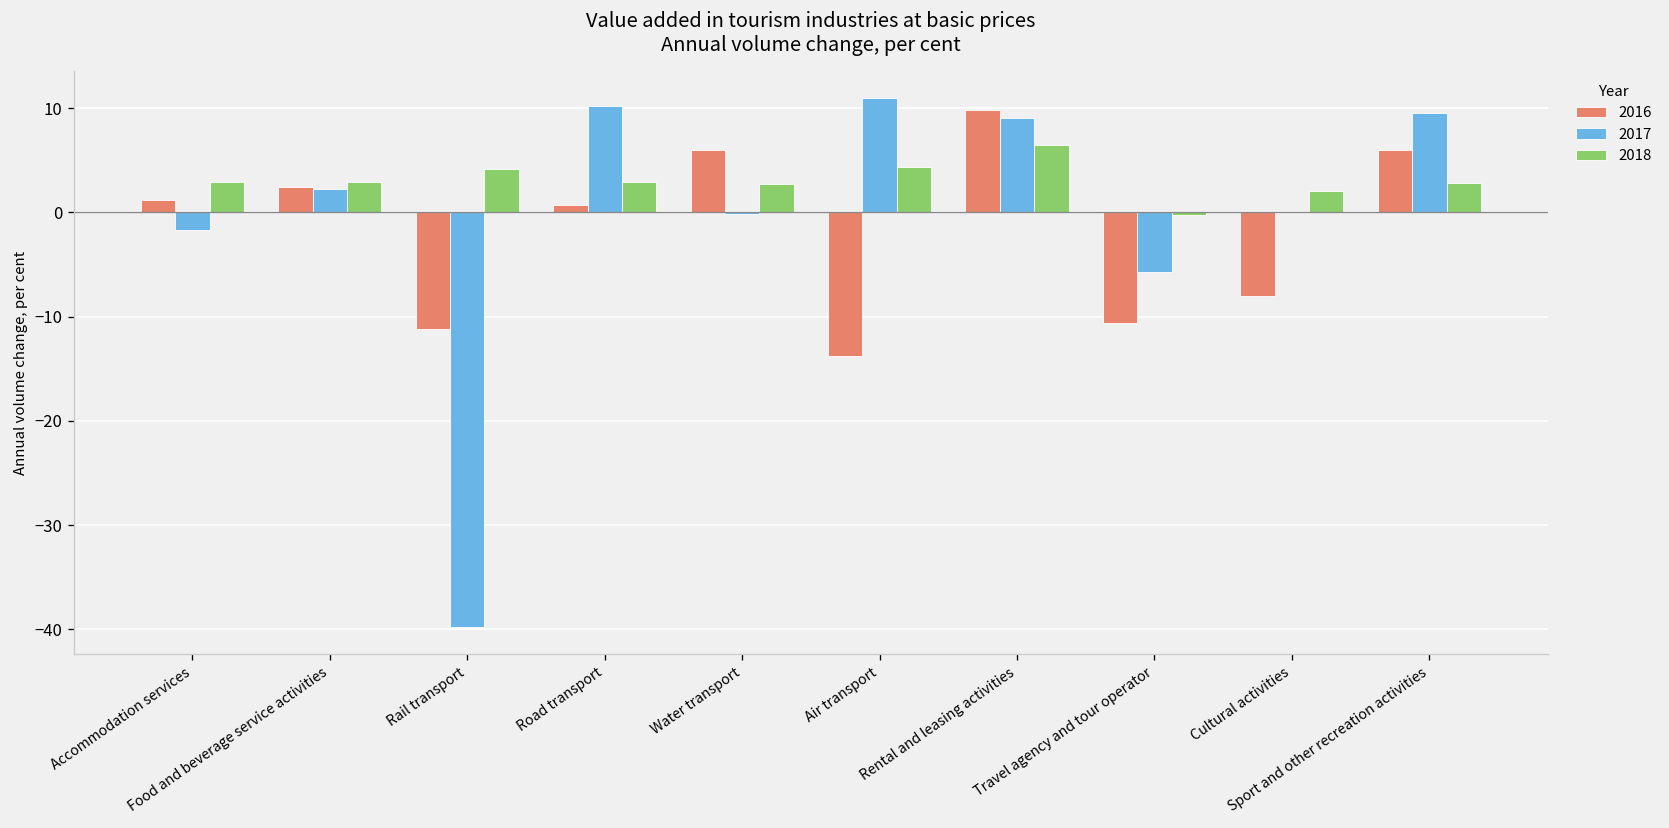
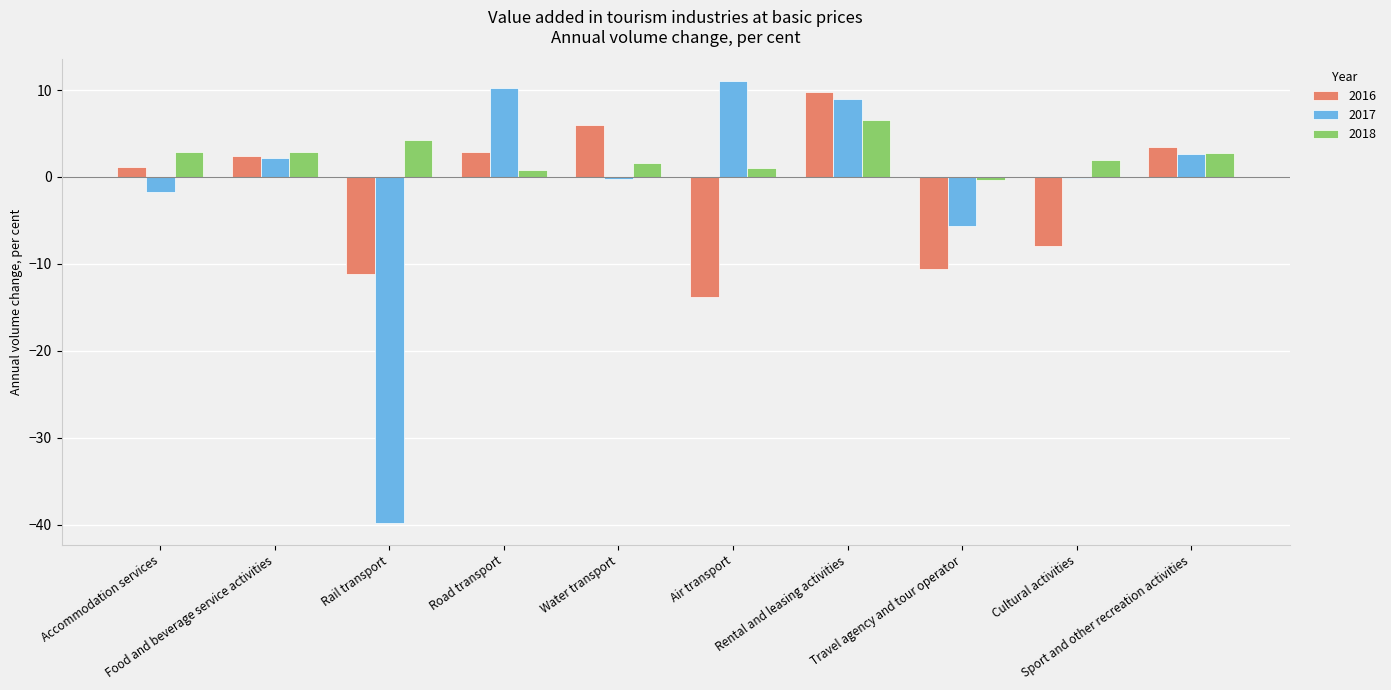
  {
    "2016": {
      "Accommodation services": 1,
      "Food and beverage service activities": 2,
      "Rail transport": -11,
-     "Road transport": 1,
+     "Road transport": 3,
      "Water transport": 6,
      "Air transport": -14,
      "Rental and leasing activities": 10,
      "Travel agency and tour operator": -11,
      "Cultural activities": -8,
-     "Sport and other recreation activities": 6
+     "Sport and other recreation activities": 3
    },
    "2017": {
      "Accommodation services": -2,
      "Food and beverage service activities": 2,
      "Rail transport": -40,
      "Road transport": 10,
      "Air transport": 11,
      "Rental and leasing activities": 9,
      "Travel agency and tour operator": -6,
-     "Sport and other recreation activities": 10
+     "Sport and other recreation activities": 3
    },
    "2018": {
      "Accommodation services": 3,
      "Food and beverage service activities": 3,
      "Rail transport": 4,
-     "Road transport": 3,
-     "Water transport": 3,
-     "Air transport": 4,
+     "Road transport": 1,
+     "Water transport": 2,
+     "Air transport": 1,
      "Rental and leasing activities": 7,
      "Travel agency and tour operator": 0,
      "Cultural activities": 2,
      "Sport and other recreation activities": 3
    }
  }
